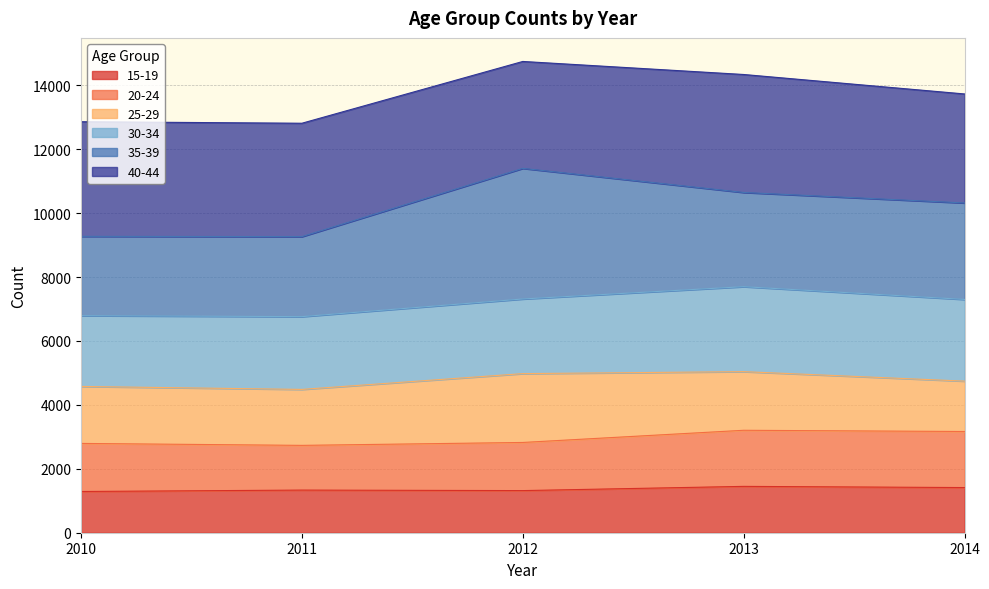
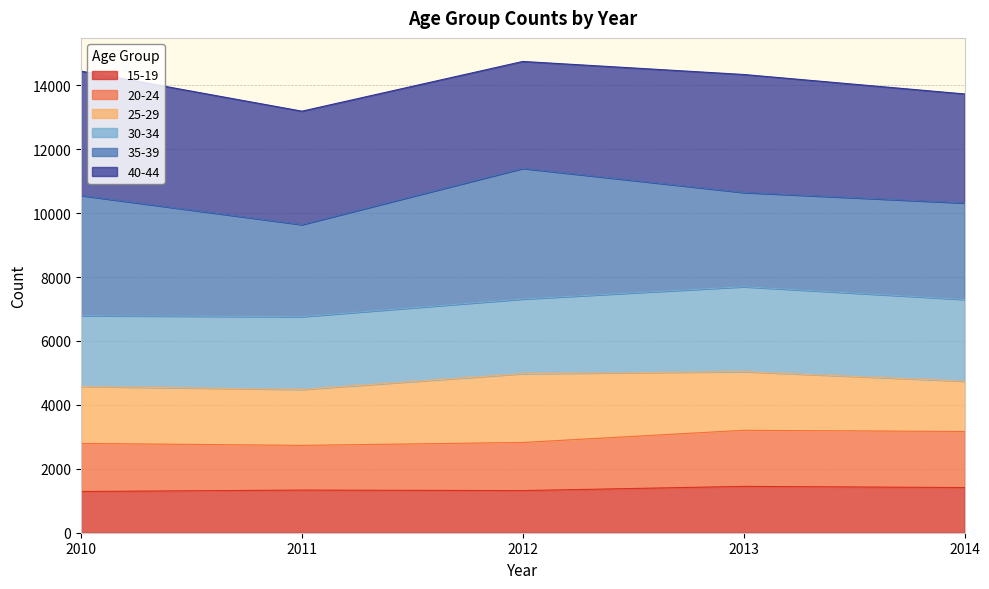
  {
    "15-19": {
      "2010": 1300,
      "2011": 1300,
      "2012": 1300,
      "2013": 1500,
      "2014": 1400
    },
    "20-24": {
      "2010": 1500,
      "2011": 1400,
      "2012": 1500,
      "2013": 1800,
      "2014": 1800
    },
    "25-29": {
      "2010": 1800,
      "2011": 1800,
      "2012": 2200,
      "2013": 1800,
      "2014": 1600
    },
    "30-34": {
      "2010": 2200,
      "2011": 2300,
      "2012": 2300,
      "2013": 2700,
      "2014": 2600
    },
    "35-39": {
-     "2010": 2500,
-     "2011": 2500,
+     "2010": 3800,
+     "2011": 2900,
      "2012": 4100,
      "2013": 2900,
      "2014": 3000
    },
    "40-44": {
-     "2010": 3600,
+     "2010": 3900,
      "2011": 3500,
      "2012": 3300,
      "2013": 3700,
      "2014": 3400
    }
  }
